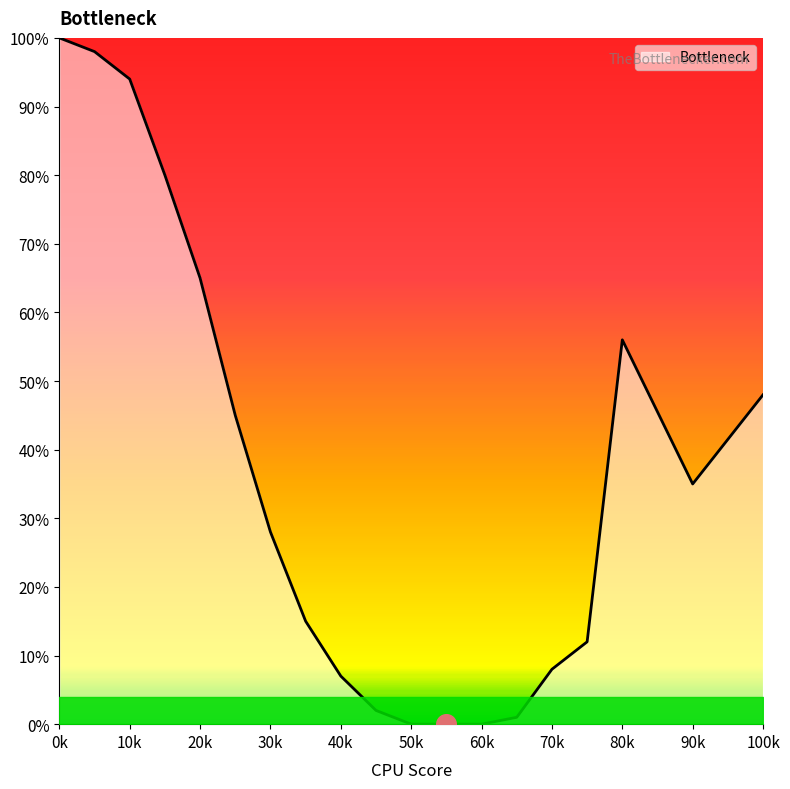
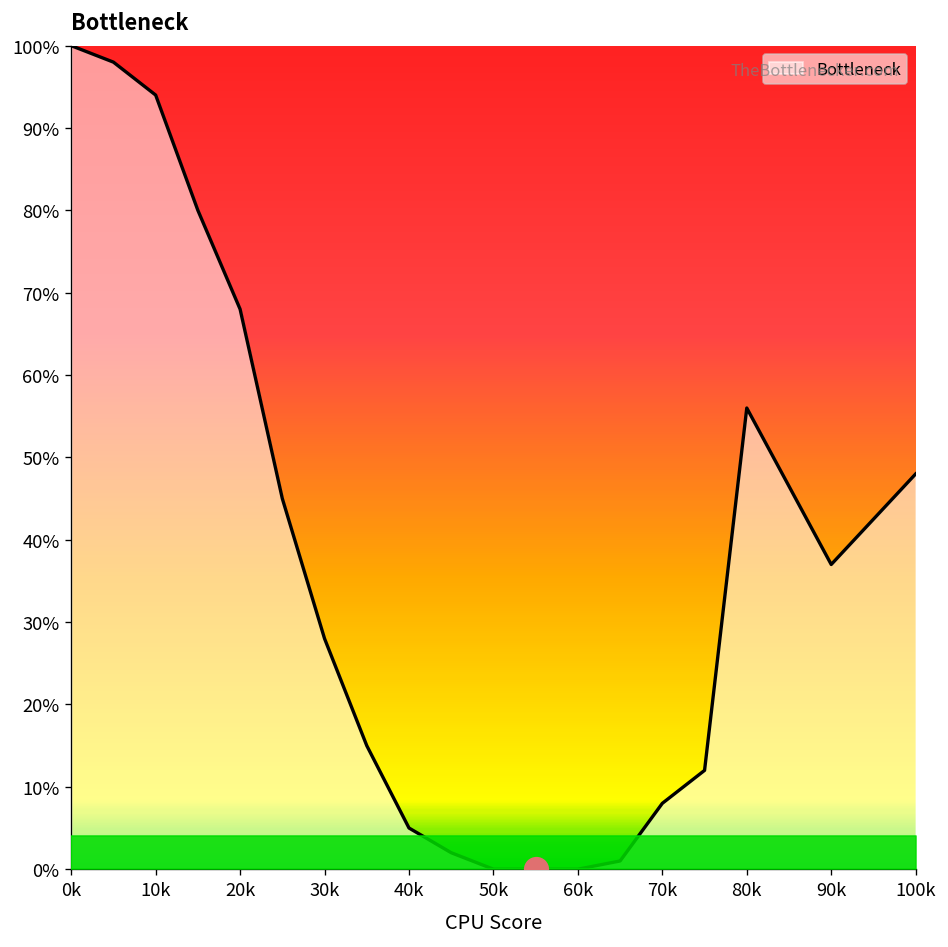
  {
    "Bottleneck": {
      "0k": "100%",
      "10k": "94%",
-     "20k": "65%",
+     "20k": "68%",
      "30k": "28%",
-     "40k": "7%",
+     "40k": "5%",
      "50k": "0%",
      "60k": "0%",
      "70k": "8%",
      "80k": "56%",
-     "90k": "35%",
+     "90k": "37%",
      "100k": "48%"
    }
  }
